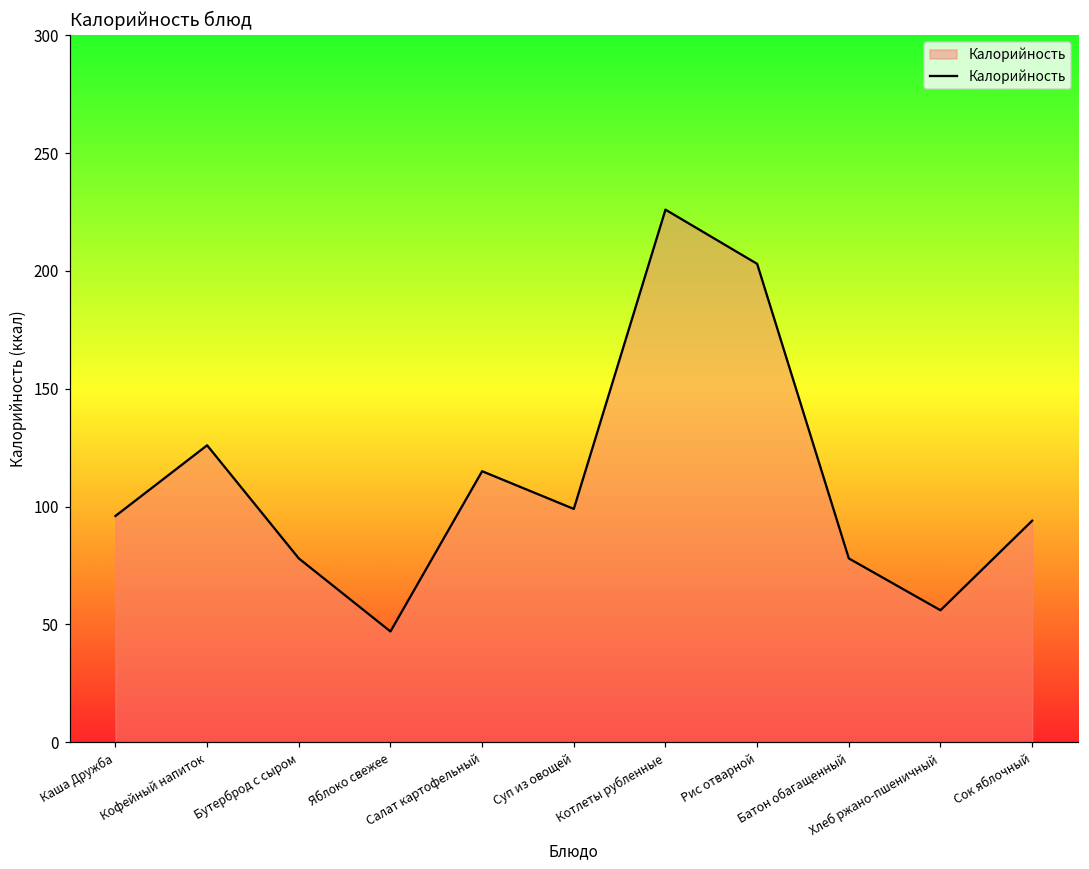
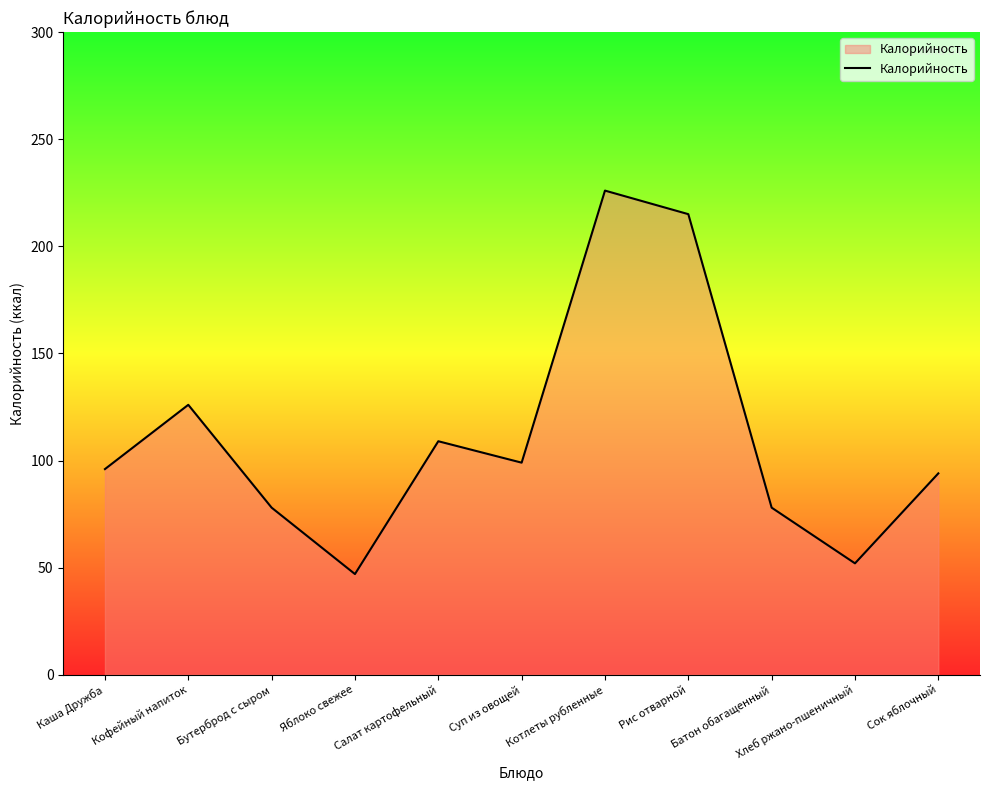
  {
    "Каша Дружба": 96,
    "Кофейный напиток": 126,
    "Бутерброд с сыром": 78,
    "Яблоко свежее": 47,
-   "Салат картофельный": 115,
+   "Салат картофельный": 109,
    "Суп из овощей": 99,
    "Котлеты рубленные": 226,
-   "Рис отварной": 203,
+   "Рис отварной": 215,
    "Батон обагащенный": 78,
-   "Хлеб ржано-пшеничный": 56,
+   "Хлеб ржано-пшеничный": 52,
    "Сок яблочный": 94
  }
